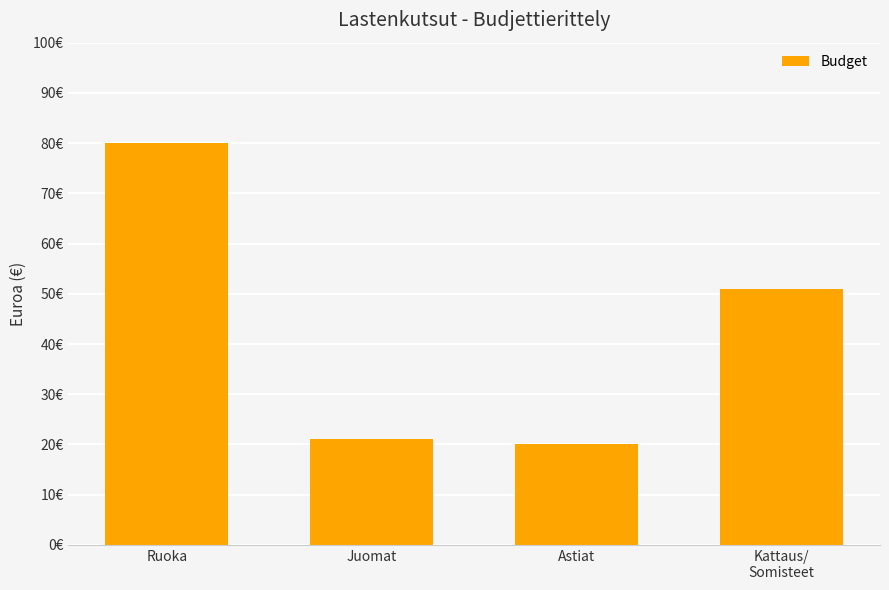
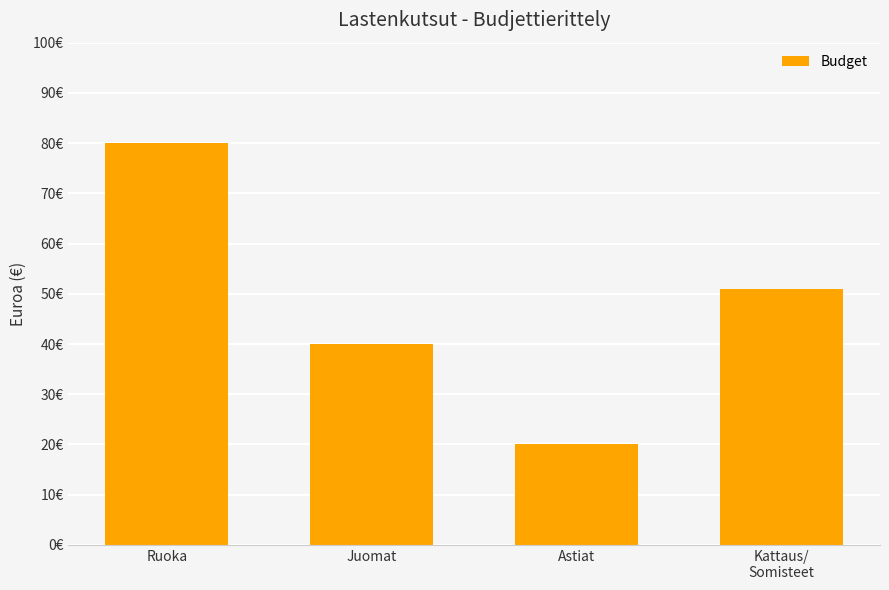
  {
    "Ruoka": "80€",
-   "Juomat": "21€",
+   "Juomat": "40€",
    "Astiat": "20€",
    "Kattaus/ Somisteet": "51€"
  }
